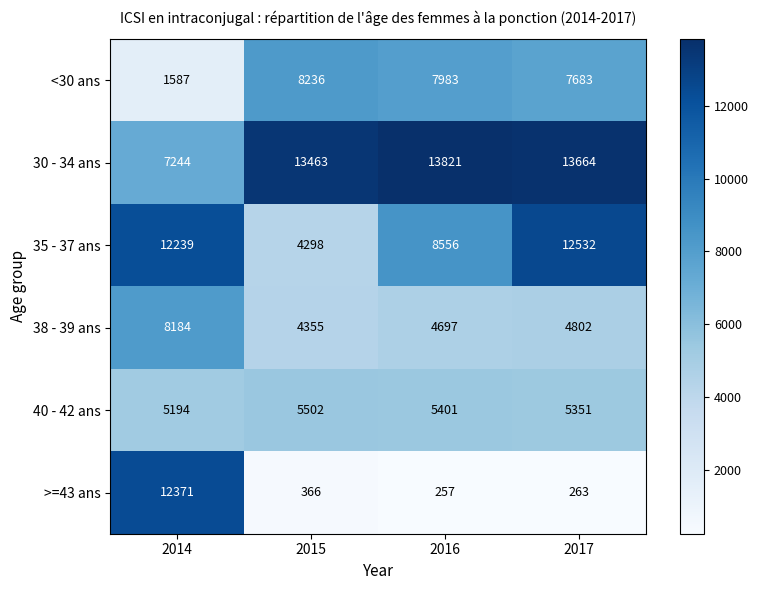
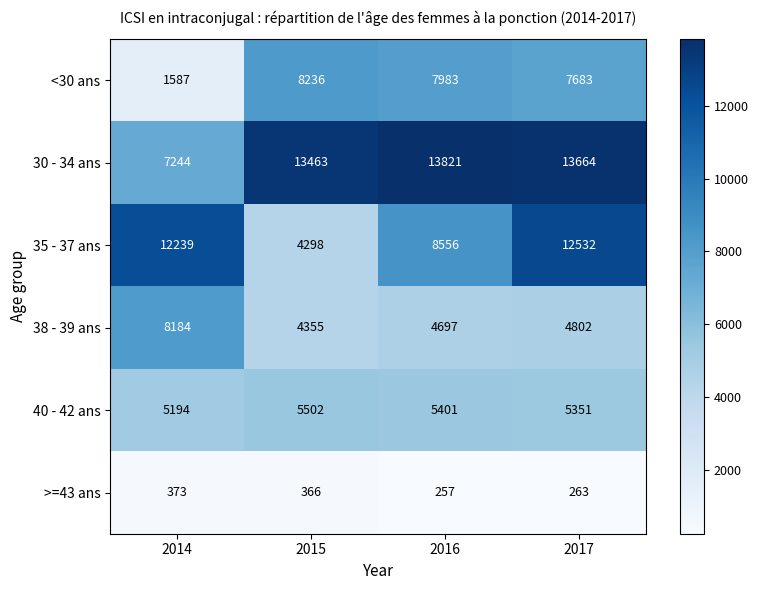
  {
    "<30 ans": {
      "2014": 1587,
      "2015": 8236,
      "2016": 7983,
      "2017": 7683
    },
    "30 - 34 ans": {
      "2014": 7244,
      "2015": 13463,
      "2016": 13821,
      "2017": 13664
    },
    "35 - 37 ans": {
      "2014": 12239,
      "2015": 4298,
      "2016": 8556,
      "2017": 12532
    },
    "38 - 39 ans": {
      "2014": 8184,
      "2015": 4355,
      "2016": 4697,
      "2017": 4802
    },
    "40 - 42 ans": {
      "2014": 5194,
      "2015": 5502,
      "2016": 5401,
      "2017": 5351
    },
    ">=43 ans": {
-     "2014": 12371,
+     "2014": 373,
      "2015": 366,
      "2016": 257,
      "2017": 263
    }
  }
